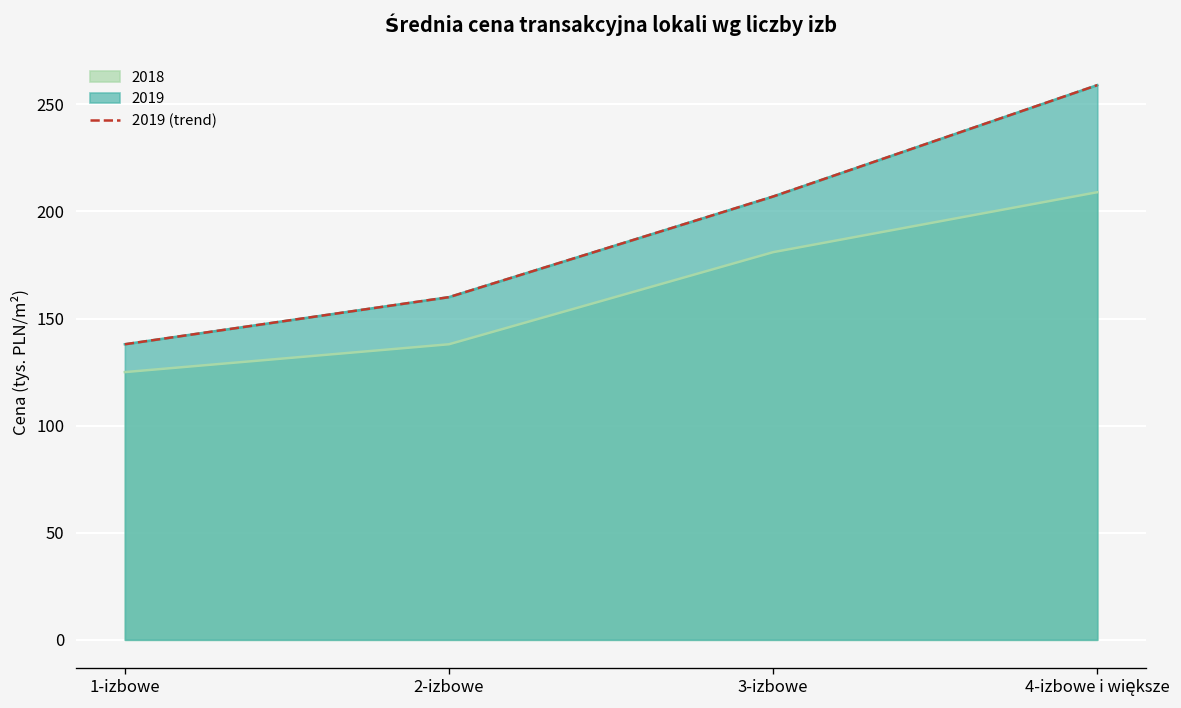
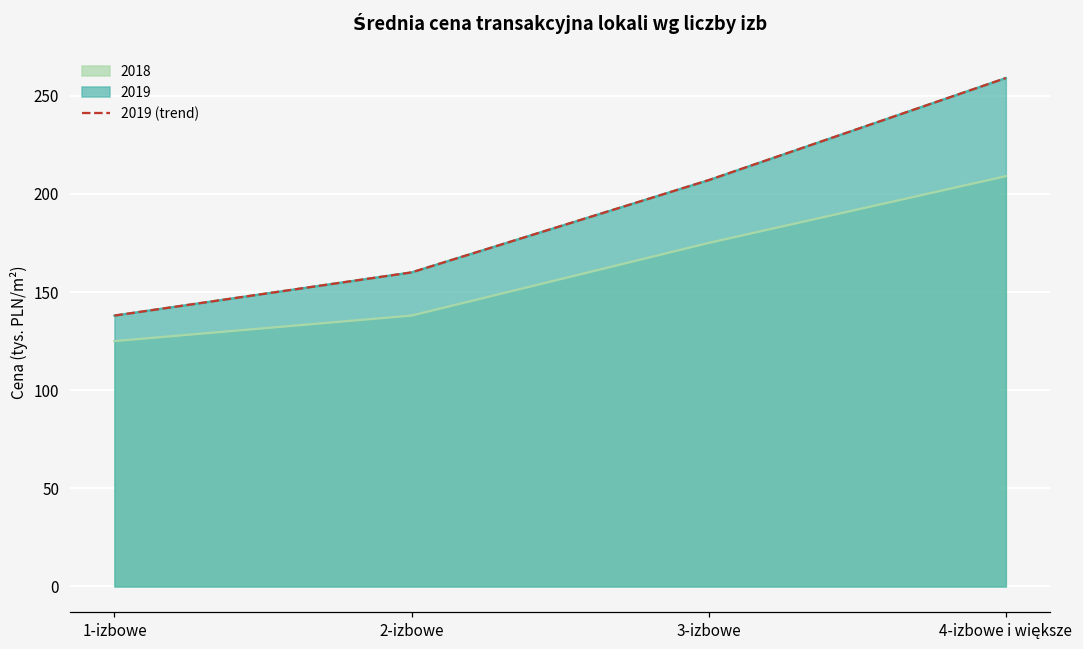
  {
    "2018": {
      "1-izbowe": 125,
      "2-izbowe": 138,
-     "3-izbowe": 181,
+     "3-izbowe": 175,
      "4-izbowe i większe": 209
    },
    "2019": {
      "1-izbowe": 138,
      "2-izbowe": 160,
      "3-izbowe": 207,
      "4-izbowe i większe": 259
    }
  }
